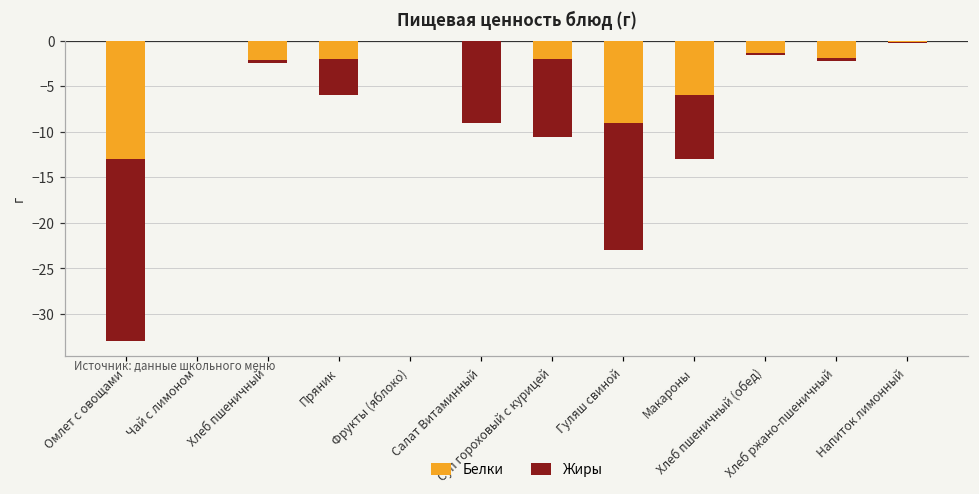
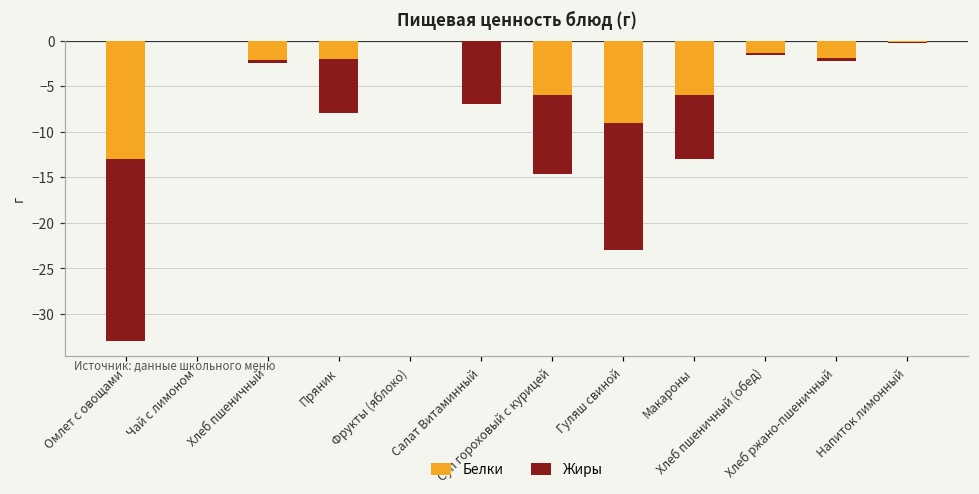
  {
    "Белки": {
      "Омлет с овощами": -13,
      "Чай с лимоном": 0,
      "Хлеб пшеничный": -2,
      "Пряник": -2,
      "Фрукты (яблоко)": 0,
      "Салат Витаминный": 0,
-     "Суп гороховый с курицей": -2,
+     "Суп гороховый с курицей": -6,
      "Гуляш свиной": -9,
      "Макароны": -6,
      "Хлеб пшеничный (обед)": -1,
      "Хлеб ржано-пшеничный": -2
    },
    "Жиры": {
      "Омлет с овощами": -20,
      "Чай с лимоном": 0,
      "Хлеб пшеничный": 0,
-     "Пряник": -4,
+     "Пряник": -6,
      "Фрукты (яблоко)": 0,
-     "Салат Витаминный": -9,
+     "Салат Витаминный": -7,
      "Суп гороховый с курицей": -9,
      "Гуляш свиной": -14,
      "Макароны": -7,
      "Хлеб ржано-пшеничный": 0
    }
  }
